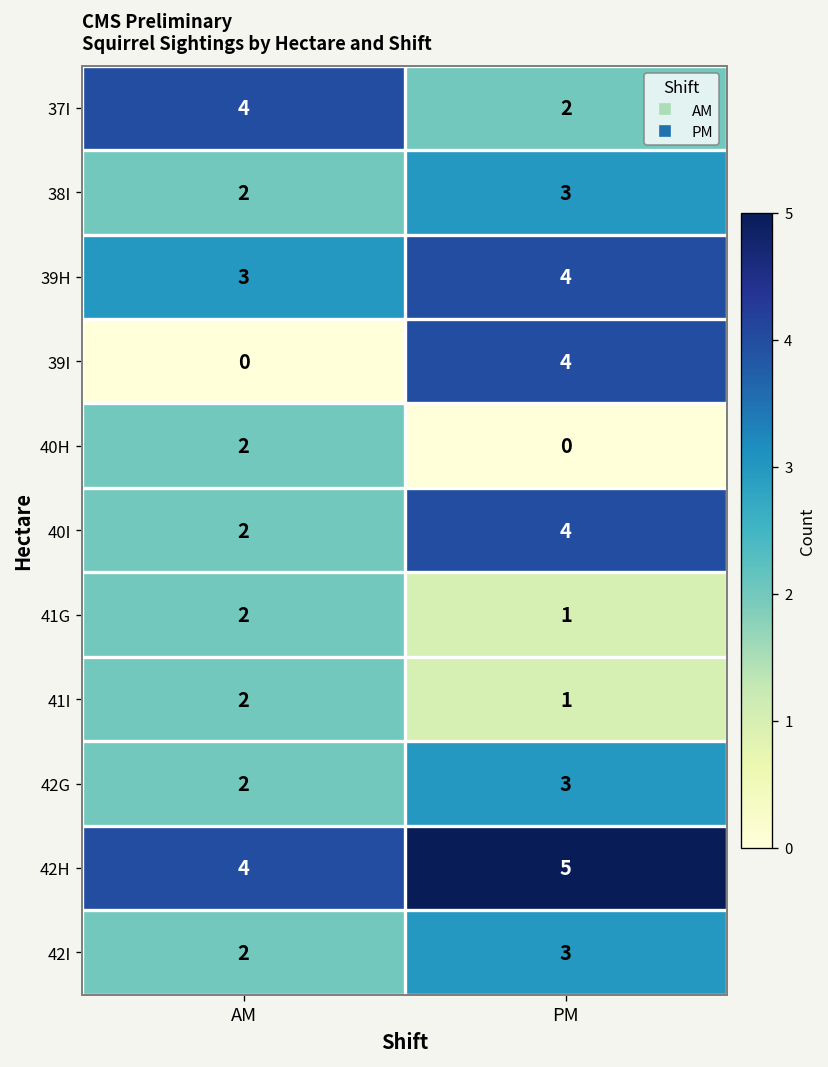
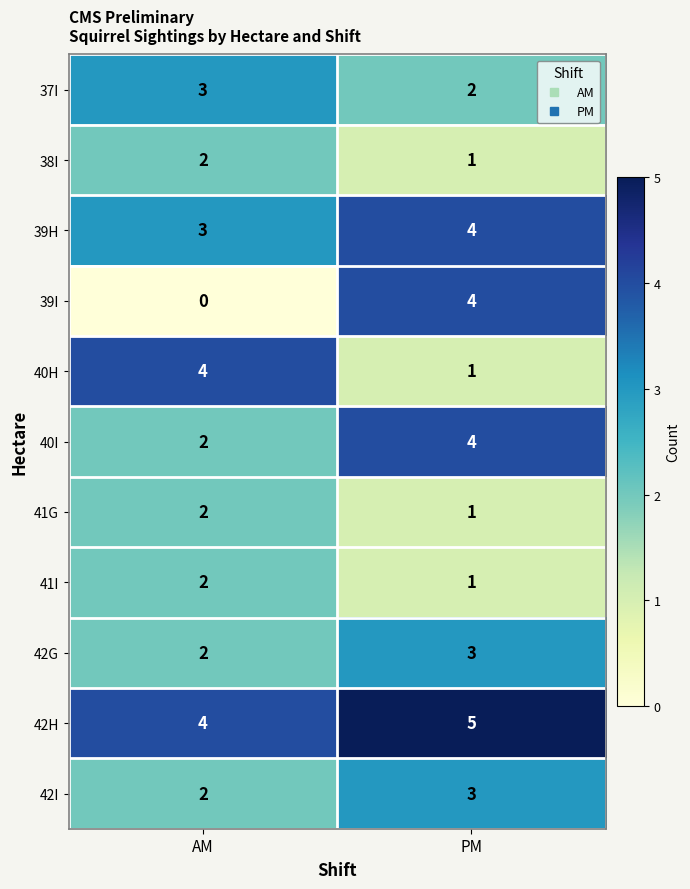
  {
    "37I": {
-     "AM": 4,
+     "AM": 3,
      "PM": 2
    },
    "38I": {
      "AM": 2,
-     "PM": 3
+     "PM": 1
    },
    "39H": {
      "AM": 3,
      "PM": 4
    },
    "39I": {
      "AM": 0,
      "PM": 4
    },
    "40H": {
-     "AM": 2,
-     "PM": 0
+     "AM": 4,
+     "PM": 1
    },
    "40I": {
      "AM": 2,
      "PM": 4
    },
    "41G": {
      "AM": 2,
      "PM": 1
    },
    "41I": {
      "AM": 2,
      "PM": 1
    },
    "42G": {
      "AM": 2,
      "PM": 3
    },
    "42H": {
      "AM": 4,
      "PM": 5
    },
    "42I": {
      "AM": 2,
      "PM": 3
    }
  }
